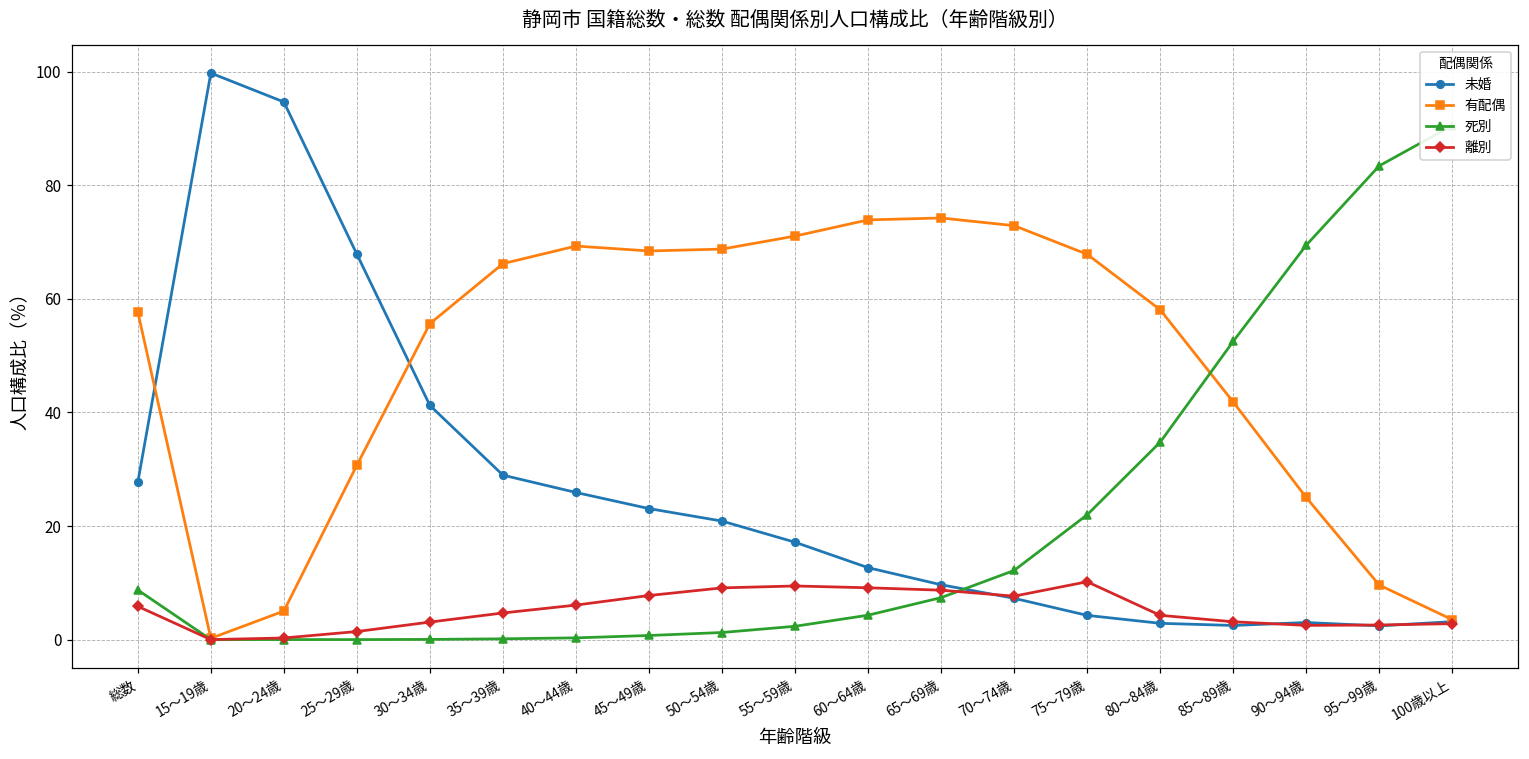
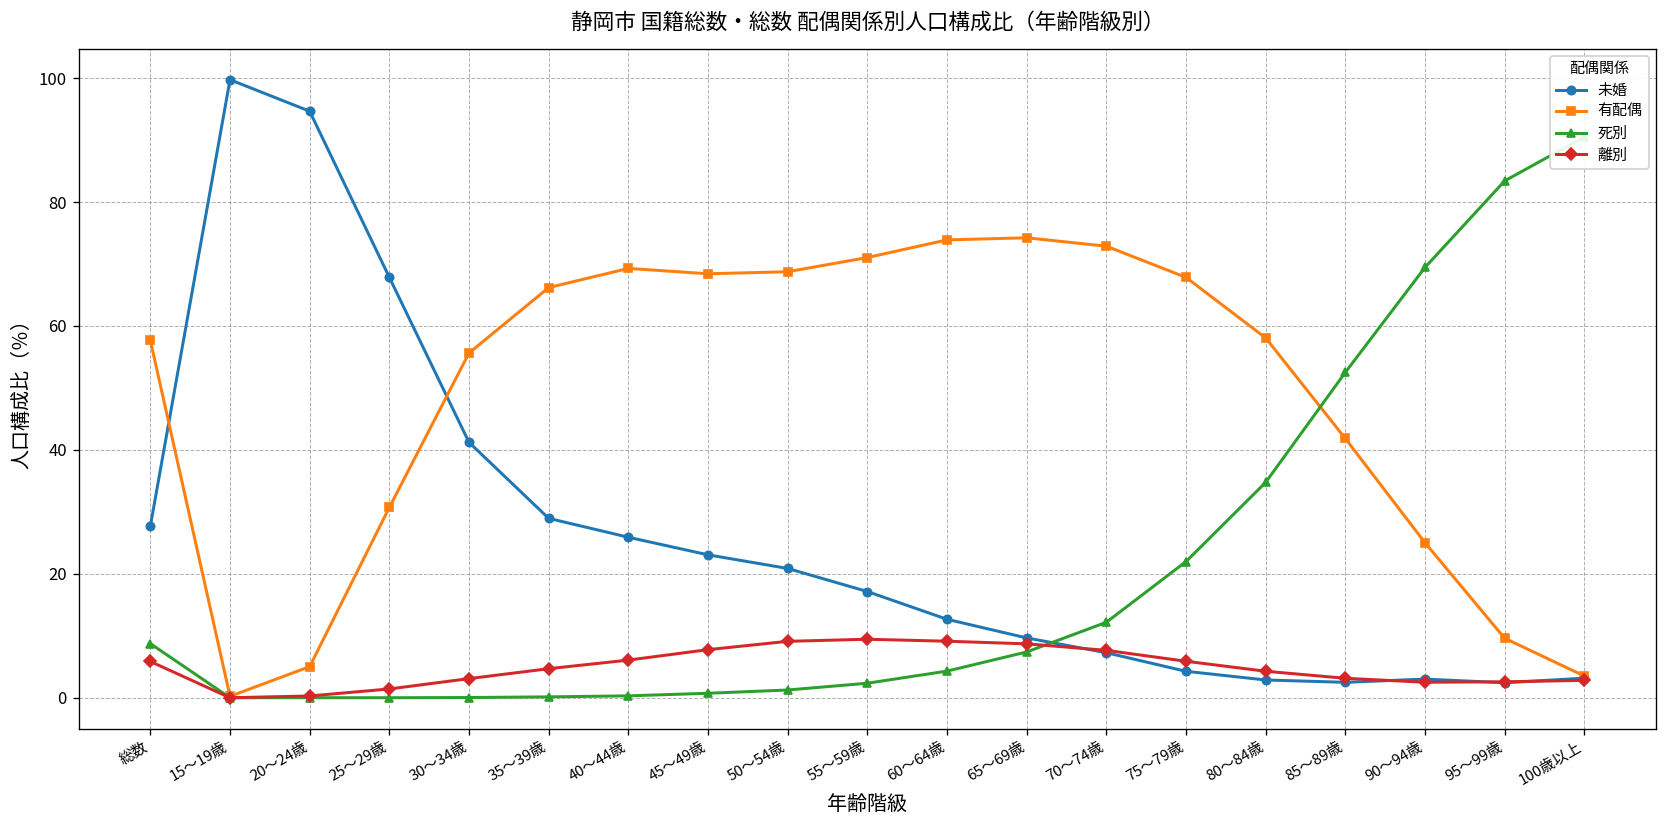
  {
    "未婚": {
      "総数": 28,
      "15～19歳": 100,
      "20～24歳": 95,
      "25～29歳": 68,
      "30～34歳": 41,
      "35～39歳": 29,
      "40～44歳": 26,
      "45～49歳": 23,
      "50～54歳": 21,
      "55～59歳": 17,
      "60～64歳": 13,
      "65～69歳": 10,
      "75～79歳": 4,
      "80～84歳": 3,
      "85～89歳": 3,
      "90～94歳": 3
    },
    "有配偶": {
      "総数": 58,
      "20～24歳": 5,
      "25～29歳": 31,
      "30～34歳": 56,
      "35～39歳": 66,
      "40～44歳": 69,
      "45～49歳": 68,
      "50～54歳": 69,
      "55～59歳": 71,
      "60～64歳": 74,
      "65～69歳": 74,
      "70～74歳": 73,
      "75～79歳": 68,
      "80～84歳": 58,
      "85～89歳": 42,
      "90～94歳": 25,
      "95～99歳": 10
    },
    "死別": {
      "総数": 9,
      "25～29歳": 0,
      "30～34歳": 0,
      "35～39歳": 0,
      "40～44歳": 0,
      "45～49歳": 1,
      "50～54歳": 1,
      "55～59歳": 2,
      "60～64歳": 4,
      "65～69歳": 7,
      "70～74歳": 12,
      "75～79歳": 22,
      "80～84歳": 35,
      "85～89歳": 53,
      "90～94歳": 69,
      "95～99歳": 83
    },
    "離別": {
      "総数": 6,
      "25～29歳": 1,
      "30～34歳": 3,
      "35～39歳": 5,
      "40～44歳": 6,
      "45～49歳": 8,
      "50～54歳": 9,
      "55～59歳": 9,
      "60～64歳": 9,
      "65～69歳": 9,
-     "75～79歳": 10,
+     "75～79歳": 6,
      "80～84歳": 4,
      "85～89歳": 3,
      "90～94歳": 3
    }
  }
